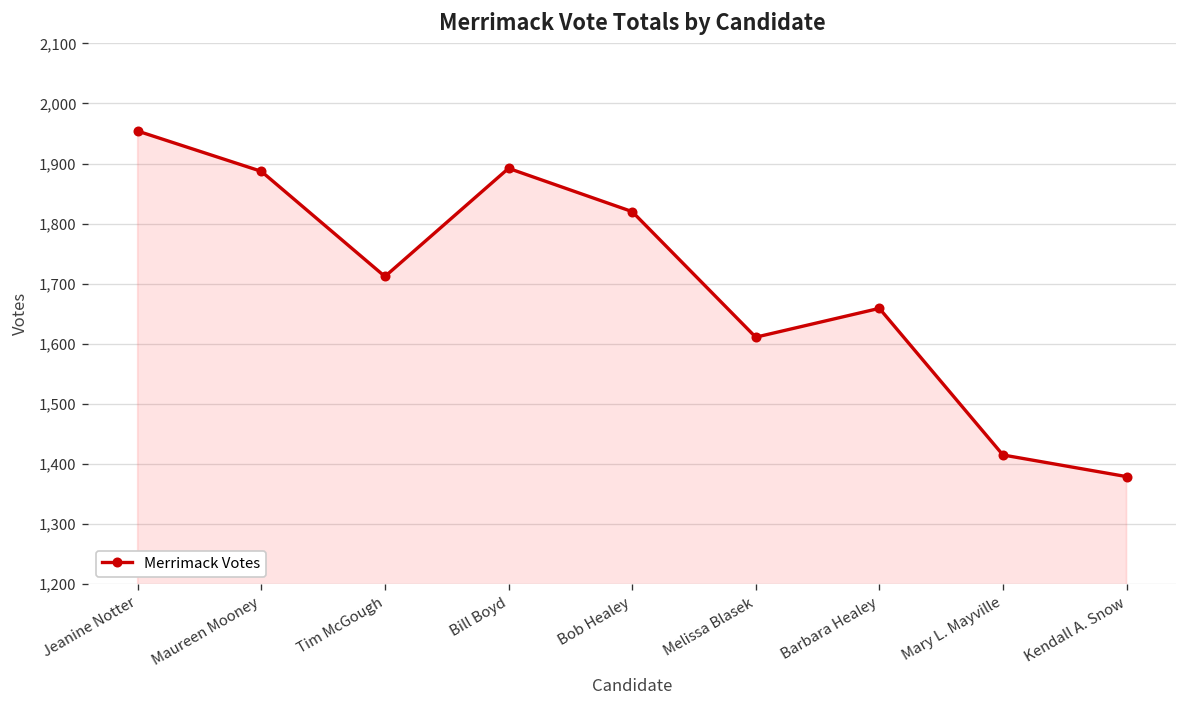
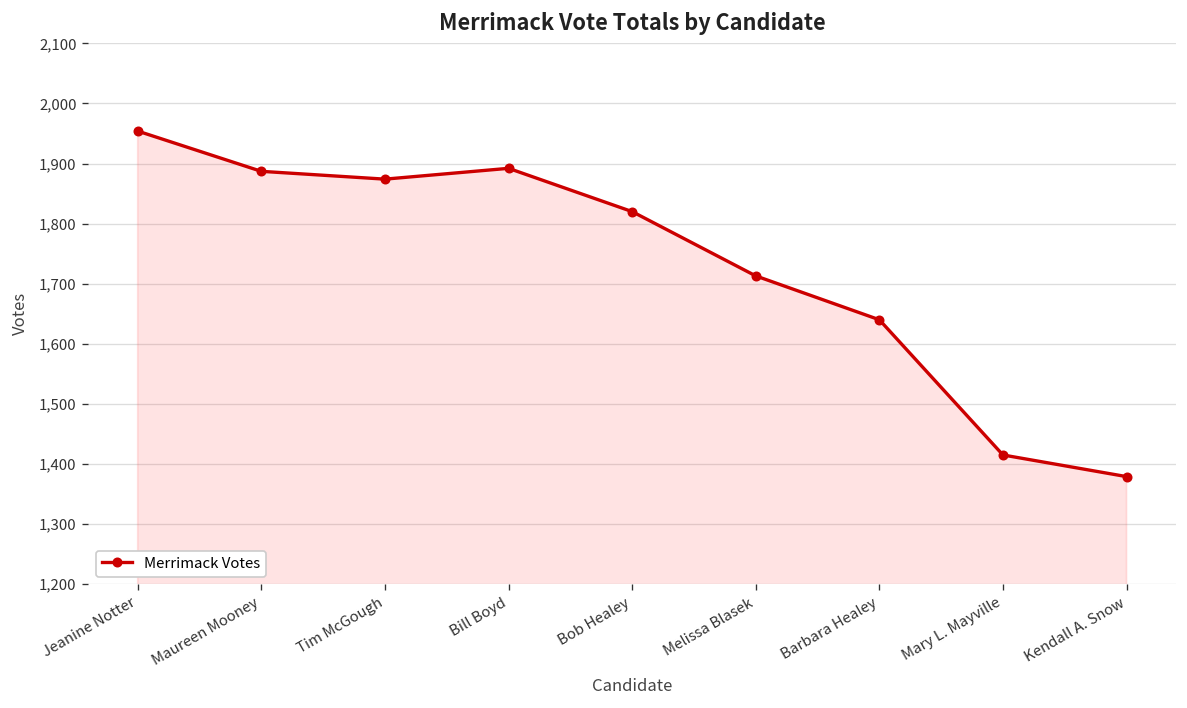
  {
    "Jeanine Notter": "1,950",
    "Maureen Mooney": "1,890",
-   "Tim McGough": "1,710",
+   "Tim McGough": "1,870",
    "Bill Boyd": "1,890",
    "Bob Healey": "1,820",
-   "Melissa Blasek": "1,610",
-   "Barbara Healey": "1,660",
+   "Melissa Blasek": "1,710",
+   "Barbara Healey": "1,640",
    "Mary L. Mayville": "1,420",
    "Kendall A. Snow": "1,380"
  }
